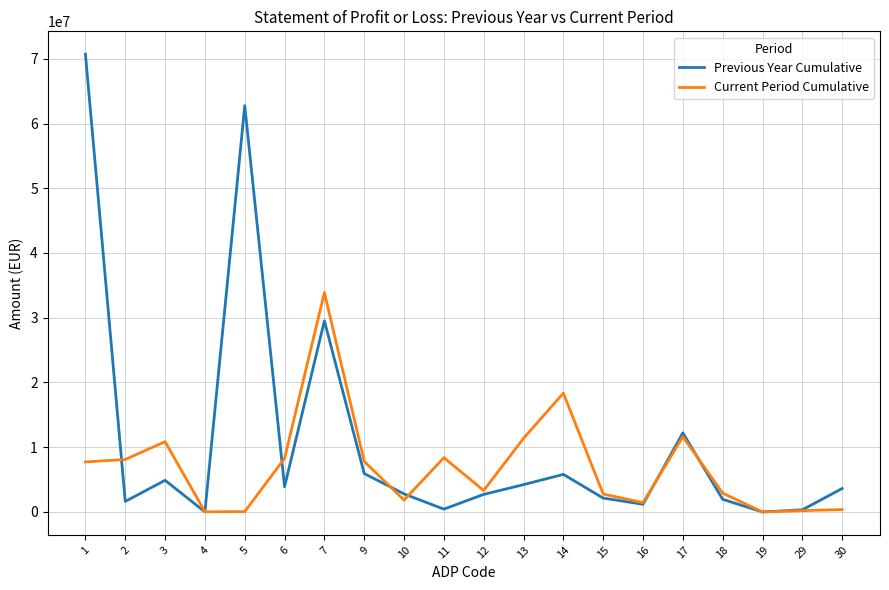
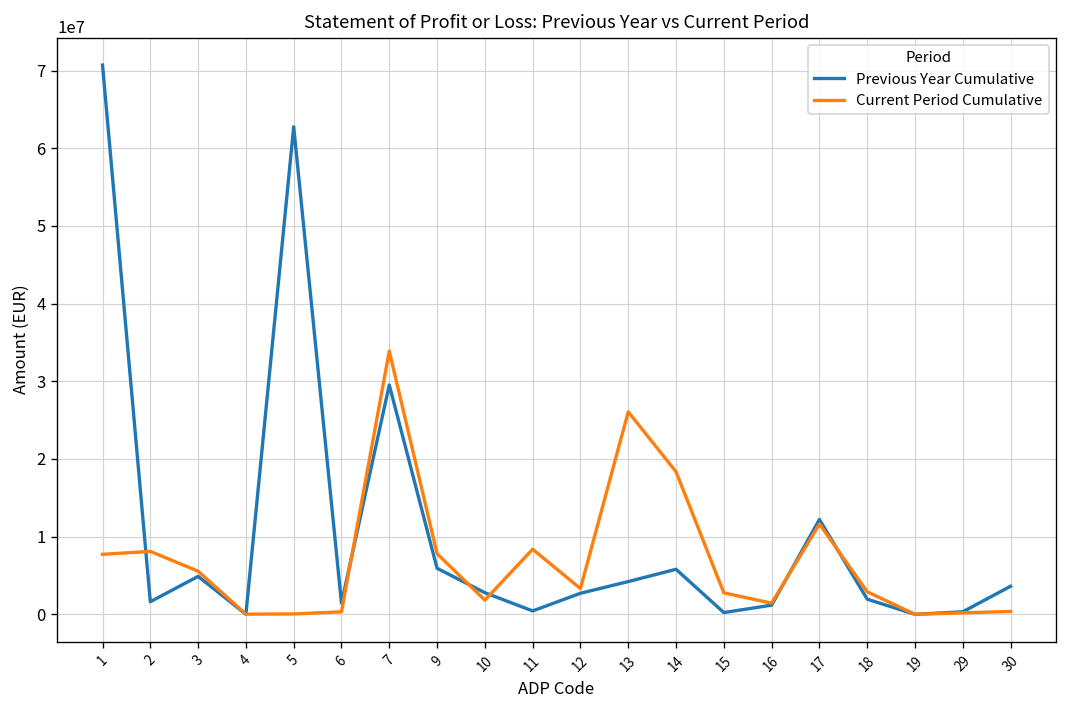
  {
    "Previous Year Cumulative": {
      "1": 71000000,
      "2": 2000000,
      "3": 5000000,
      "5": 63000000,
-     "6": 4000000,
+     "6": 1000000,
      "7": 30000000,
      "9": 6000000,
      "10": 3000000,
      "11": 0,
      "12": 3000000,
      "13": 4000000,
      "14": 6000000,
-     "15": 2000000,
+     "15": 0,
      "17": 12000000,
      "18": 2000000,
      "30": 4000000
    },
    "Current Period Cumulative": {
      "1": 8000000,
      "2": 8000000,
-     "3": 11000000,
+     "3": 6000000,
      "5": 0,
-     "6": 8000000,
+     "6": 0,
      "7": 34000000,
      "9": 8000000,
      "10": 2000000,
      "11": 8000000,
      "12": 3000000,
-     "13": 11000000,
+     "13": 26000000,
      "14": 18000000,
      "15": 3000000,
      "17": 12000000,
      "18": 3000000,
      "30": 0
    }
  }
